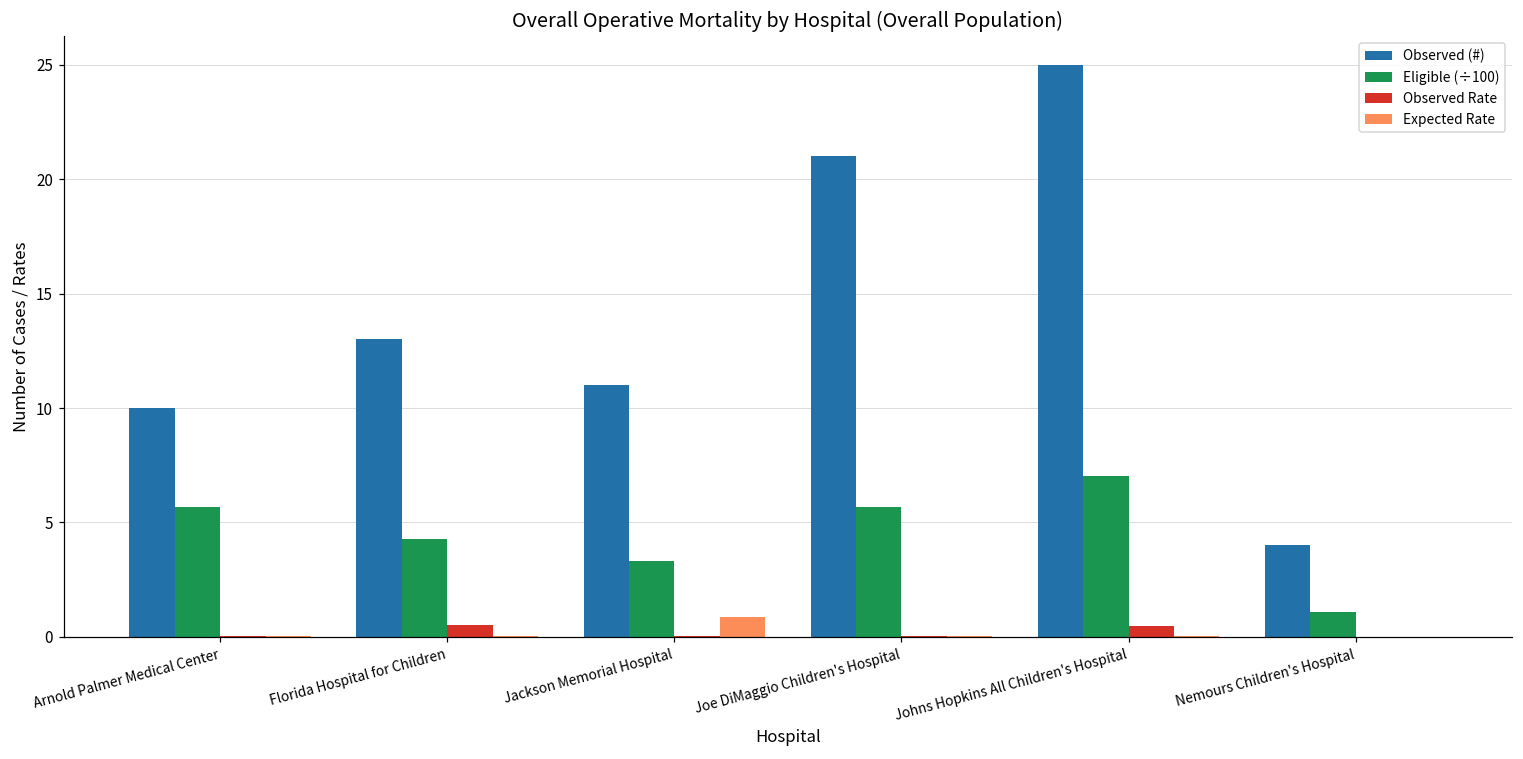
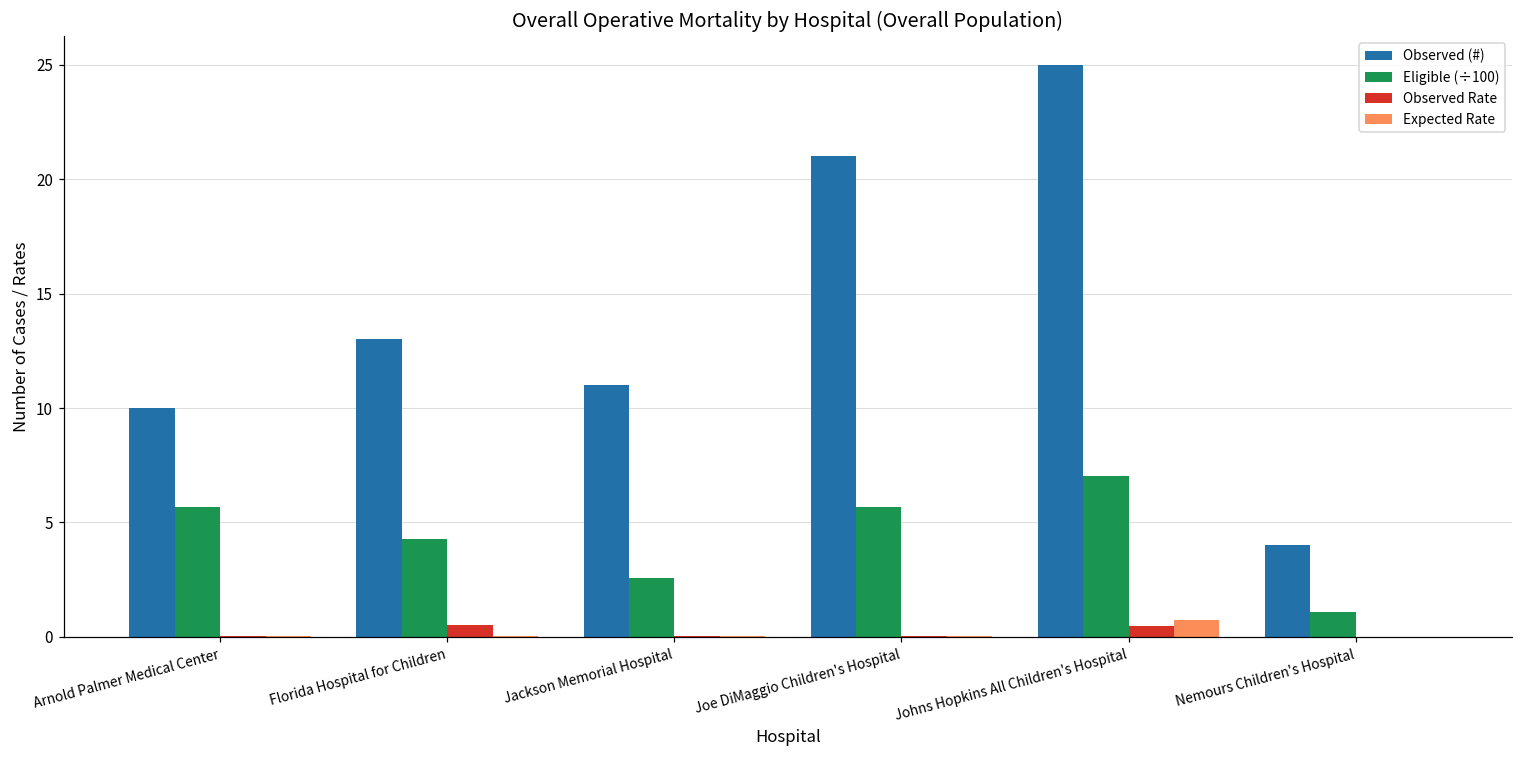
  {
    "Observed (#)": {
      "Arnold Palmer Medical Center": 10.0,
      "Florida Hospital for Children": 13.0,
      "Jackson Memorial Hospital": 11.0,
      "Joe DiMaggio Children's Hospital": 21.0,
      "Johns Hopkins All Children's Hospital": 25.0,
      "Nemours Children's Hospital": 4.0
    },
    "Eligible (÷100)": {
      "Arnold Palmer Medical Center": 5.7,
      "Florida Hospital for Children": 4.3,
-     "Jackson Memorial Hospital": 3.3,
+     "Jackson Memorial Hospital": 2.6,
      "Joe DiMaggio Children's Hospital": 5.7,
      "Johns Hopkins All Children's Hospital": 7.1,
      "Nemours Children's Hospital": 1.1
    },
    "Observed Rate": {
      "Florida Hospital for Children": 0.5,
      "Johns Hopkins All Children's Hospital": 0.5
    },
    "Expected Rate": {
-     "Jackson Memorial Hospital": 0.9,
-     "Johns Hopkins All Children's Hospital": 0.0
+     "Jackson Memorial Hospital": 0.0,
+     "Johns Hopkins All Children's Hospital": 0.7
    }
  }
